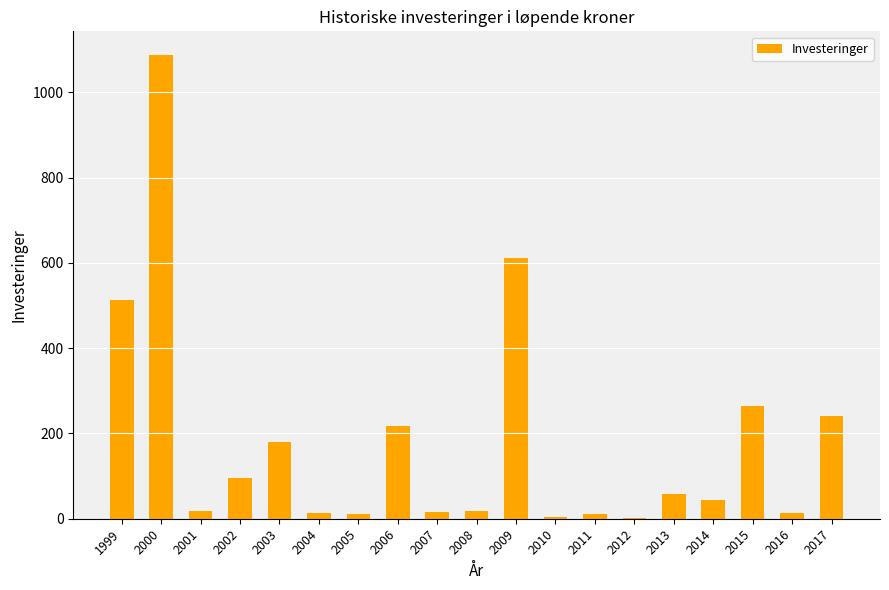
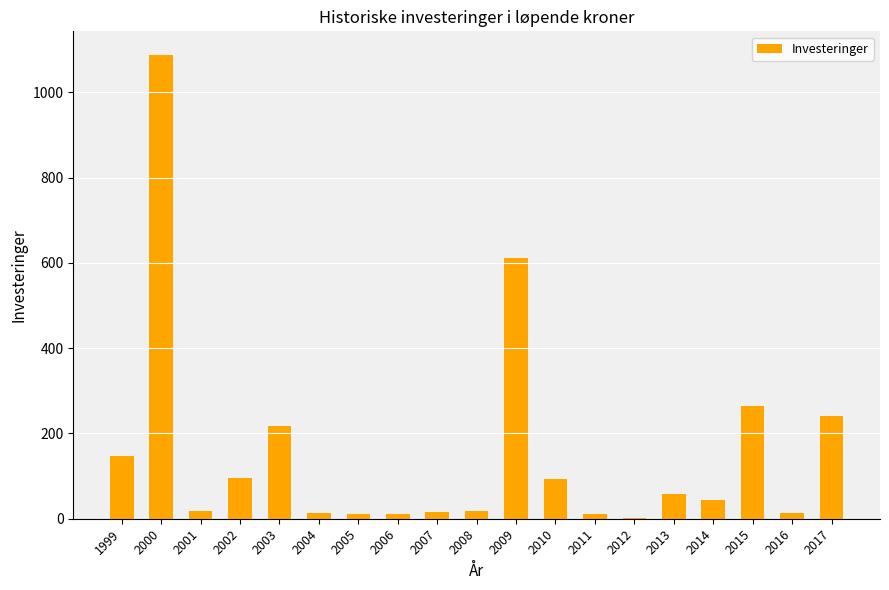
  {
-   "1999": 510,
+   "1999": 150,
    "2000": 1090,
    "2001": 20,
    "2002": 100,
-   "2003": 180,
+   "2003": 220,
    "2004": 10,
    "2005": 10,
-   "2006": 220,
+   "2006": 10,
    "2007": 20,
    "2008": 20,
    "2009": 610,
-   "2010": 0,
+   "2010": 90,
    "2011": 10,
    "2013": 60,
    "2014": 40,
    "2015": 260,
    "2016": 10,
    "2017": 240
  }
